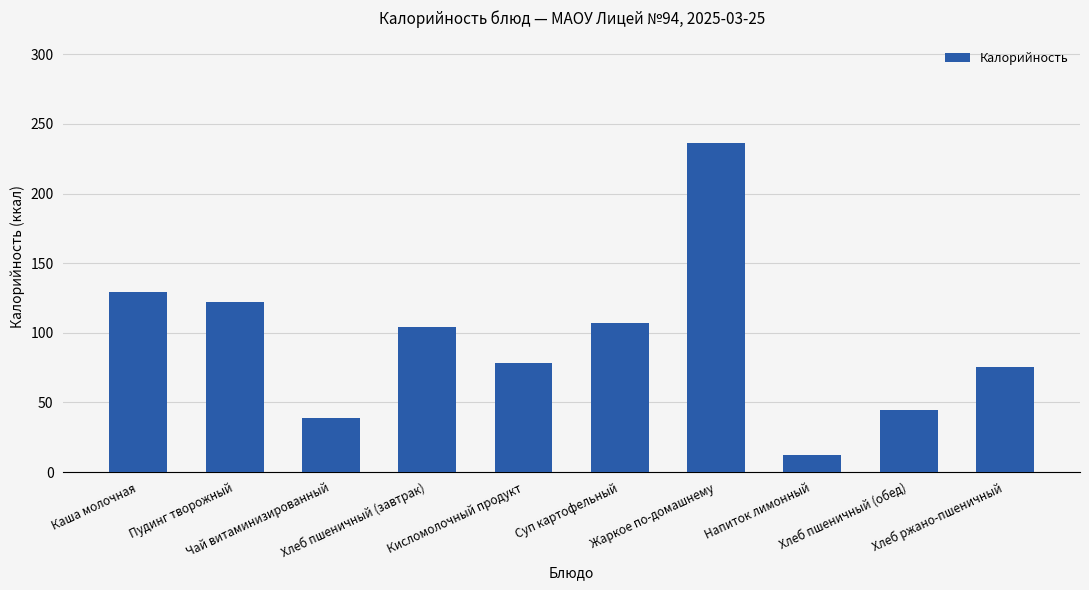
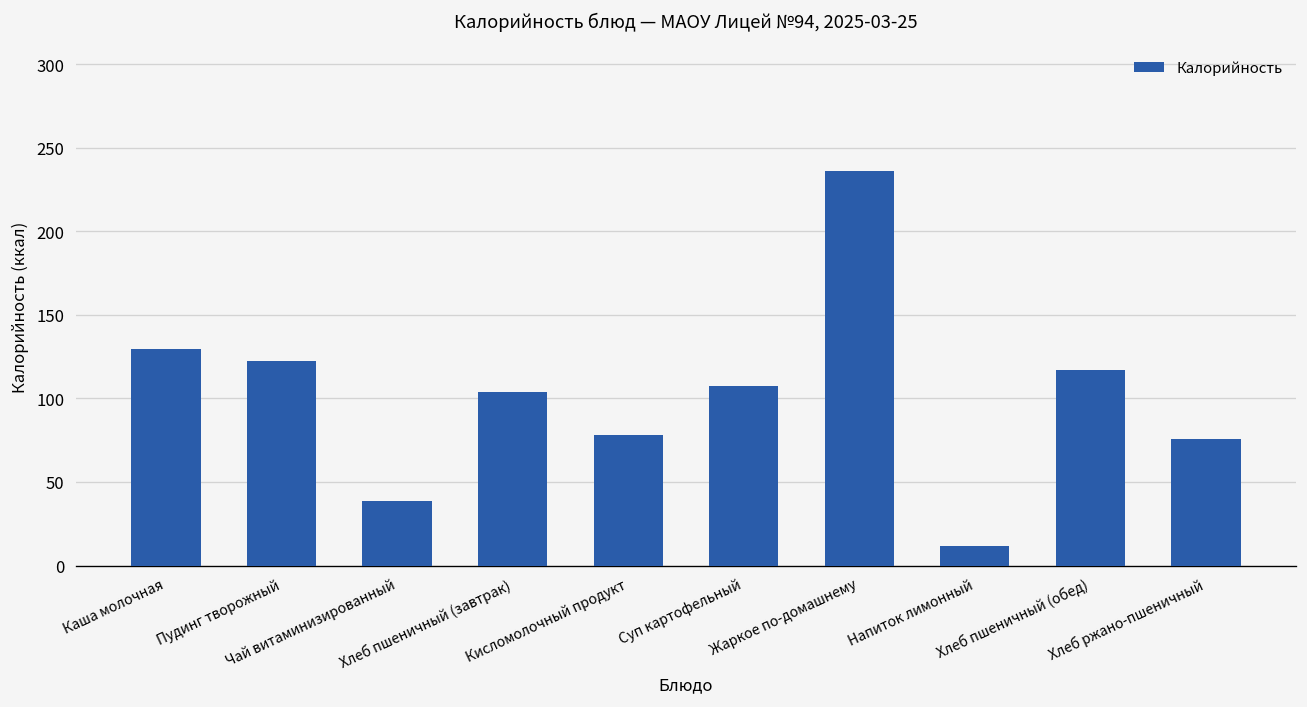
  {
    "Каша молочная": 129,
    "Пудинг творожный": 122,
    "Чай витаминизированный": 39,
    "Хлеб пшеничный (завтрак)": 104,
    "Кисломолочный продукт": 78,
    "Суп картофельный": 107,
    "Жаркое по-домашнему": 236,
    "Напиток лимонный": 12,
-   "Хлеб пшеничный (обед)": 45,
+   "Хлеб пшеничный (обед)": 117,
    "Хлеб ржано-пшеничный": 76
  }
